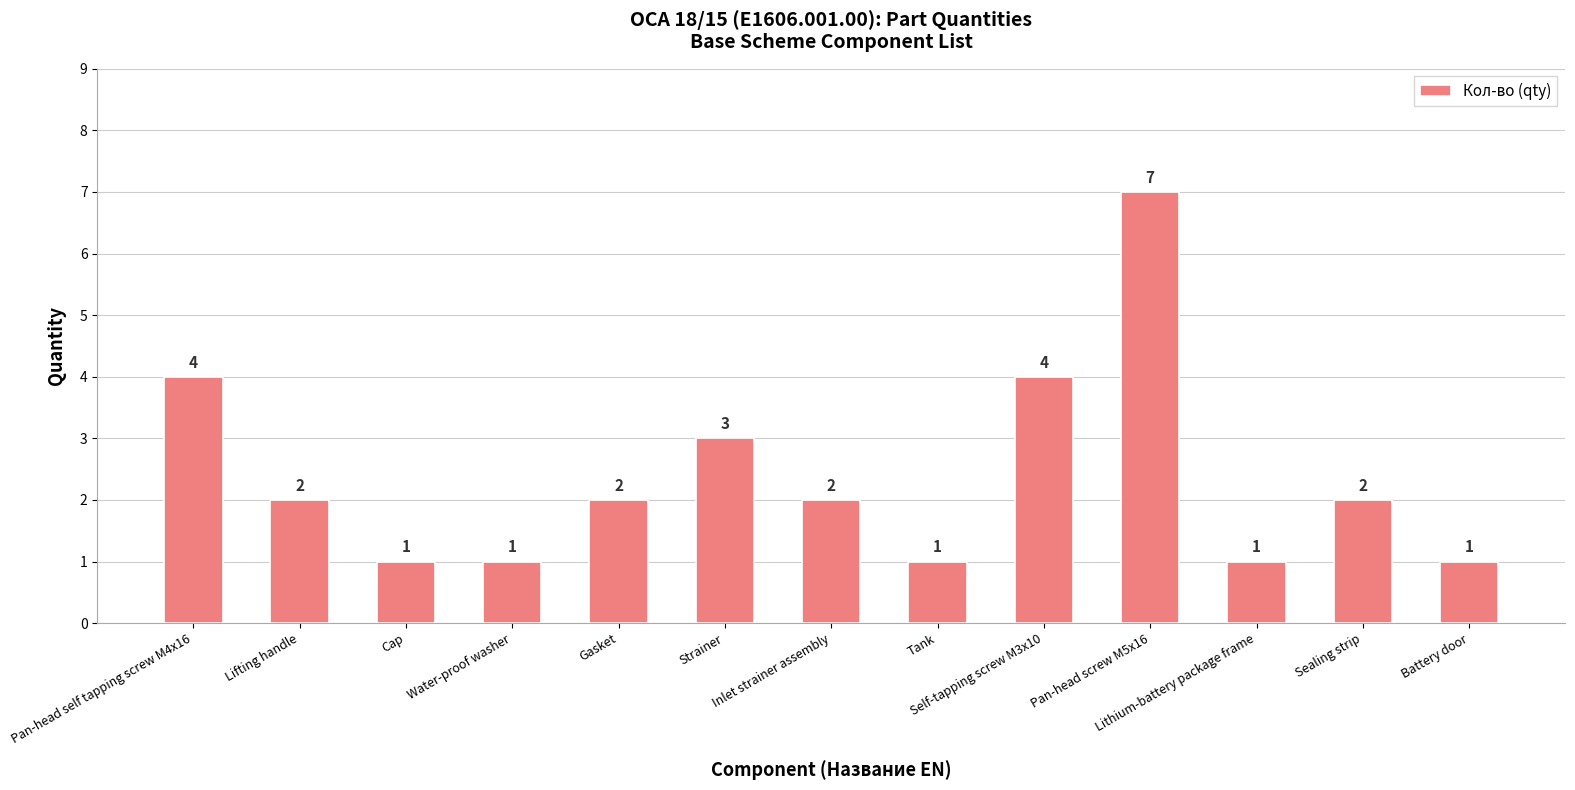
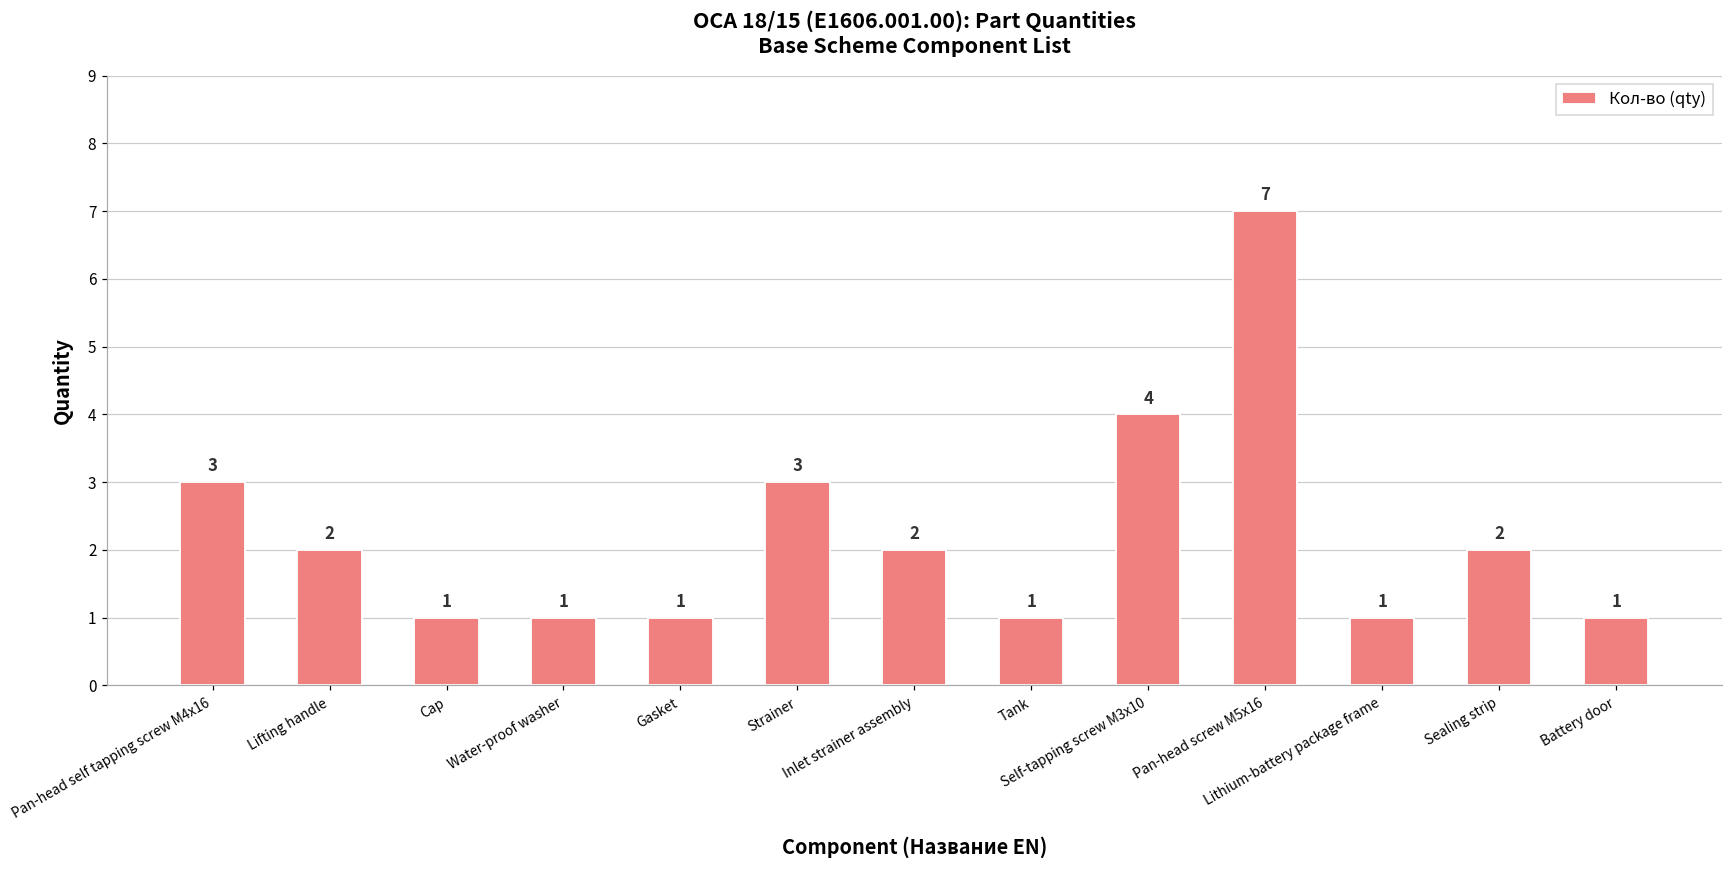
  {
-   "Pan-head self tapping screw M4x16": 4,
+   "Pan-head self tapping screw M4x16": 3,
    "Lifting handle": 2,
    "Cap": 1,
    "Water-proof washer": 1,
-   "Gasket": 2,
+   "Gasket": 1,
    "Strainer": 3,
    "Inlet strainer assembly": 2,
    "Tank": 1,
    "Self-tapping screw M3x10": 4,
    "Pan-head screw M5x16": 7,
    "Lithium-battery package frame": 1,
    "Sealing strip": 2,
    "Battery door": 1
  }
